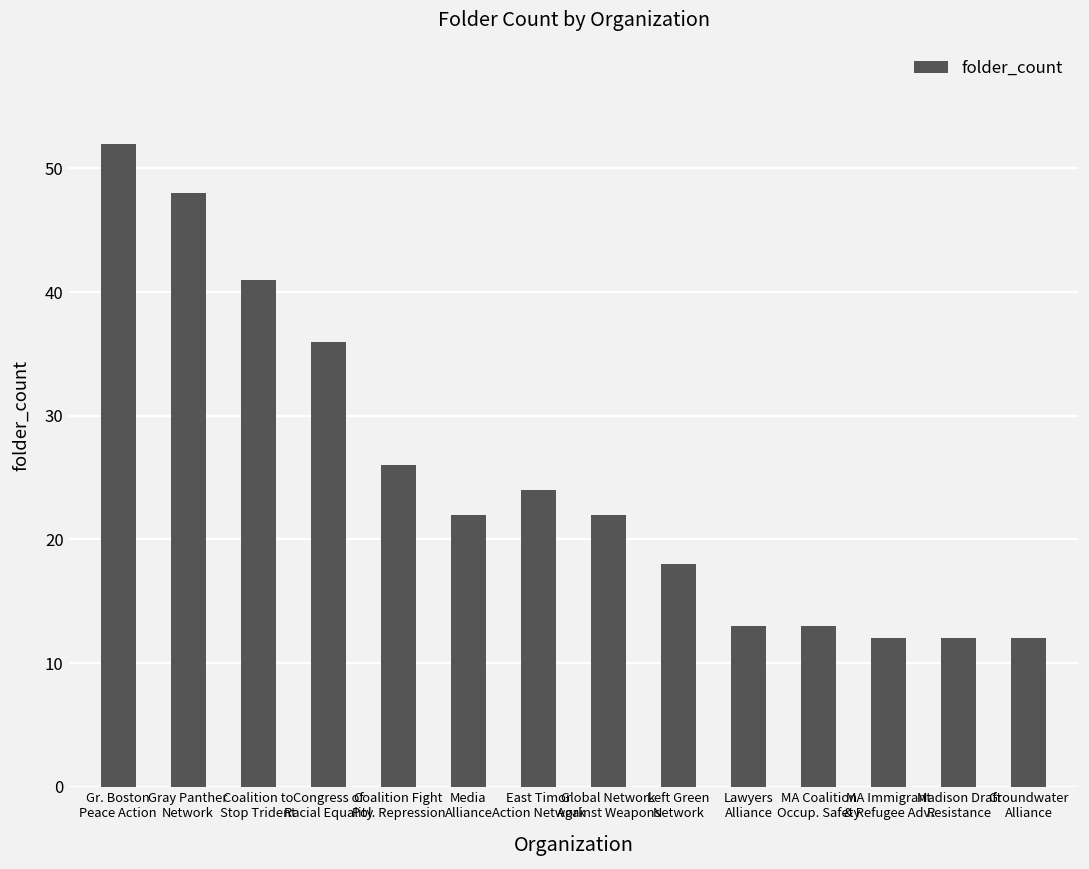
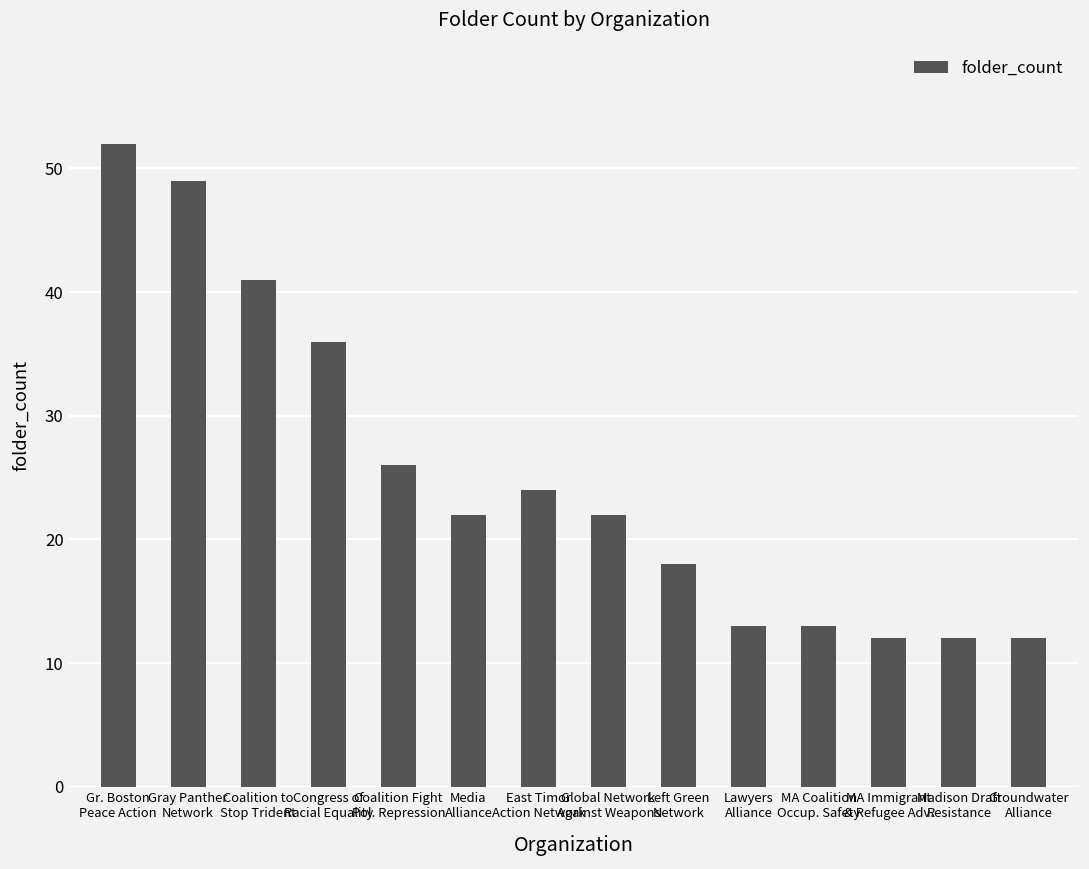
  {
    "Gr. Boston Peace Action": 52,
-   "Gray Panther Network": 48,
+   "Gray Panther Network": 49,
    "Media Alliance": 22,
    "Lawyers Alliance": 13
  }
